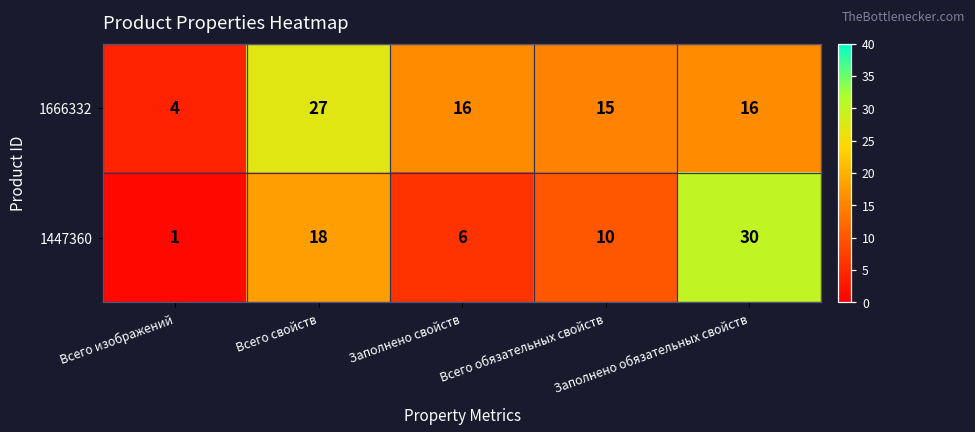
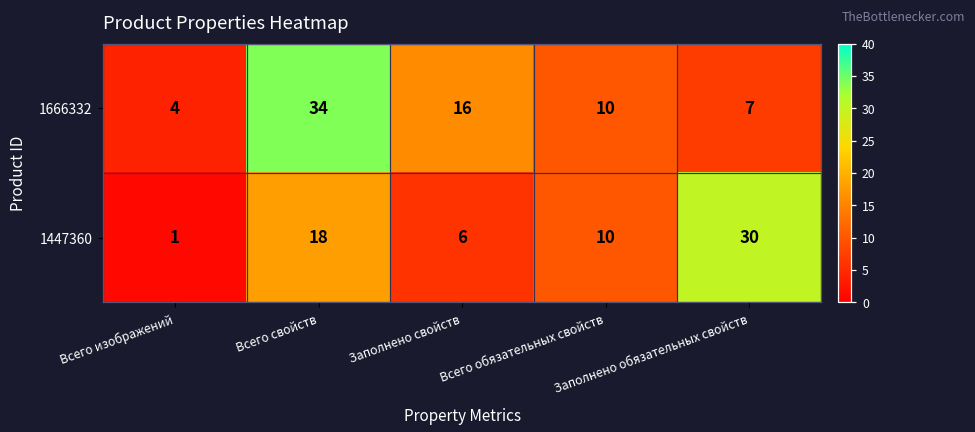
  {
    "1666332": {
      "Всего изображений": 4,
-     "Всего свойств": 27,
+     "Всего свойств": 34,
      "Заполнено свойств": 16,
-     "Всего обязательных свойств": 15,
-     "Заполнено обязательных свойств": 16
+     "Всего обязательных свойств": 10,
+     "Заполнено обязательных свойств": 7
    },
    "1447360": {
      "Всего изображений": 1,
      "Всего свойств": 18,
      "Заполнено свойств": 6,
      "Всего обязательных свойств": 10,
      "Заполнено обязательных свойств": 30
    }
  }
